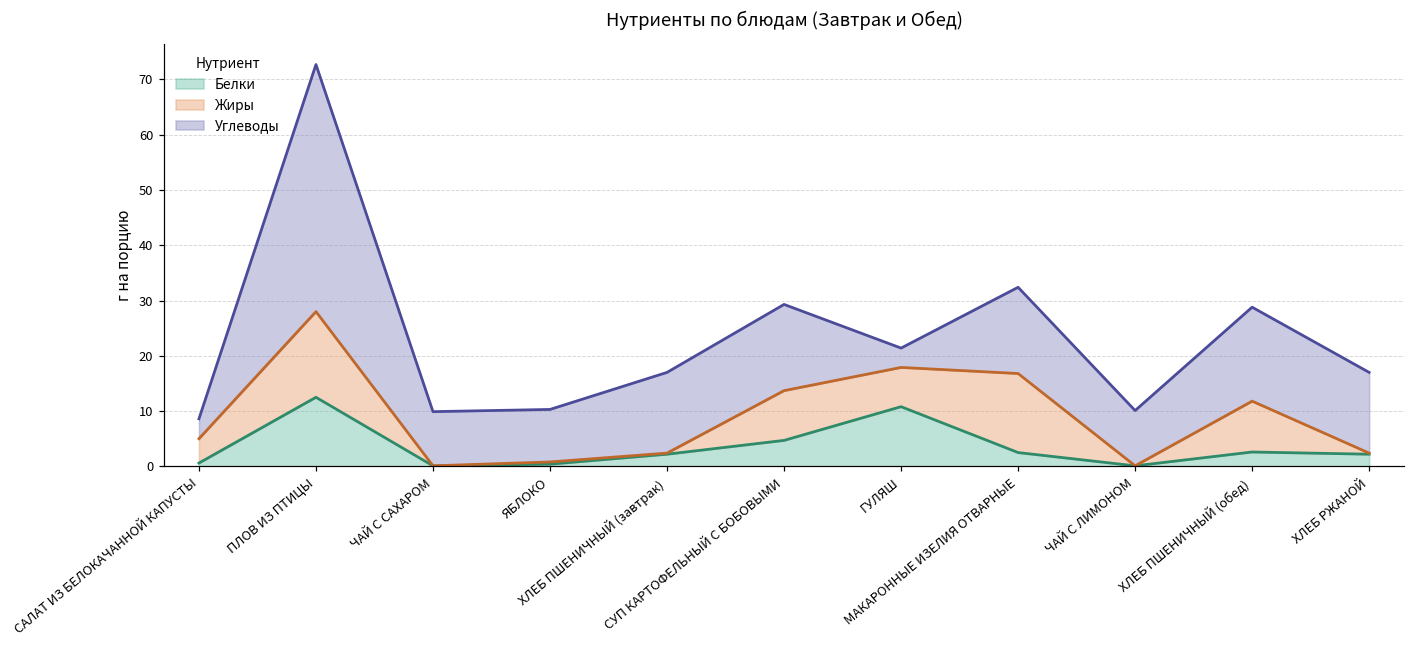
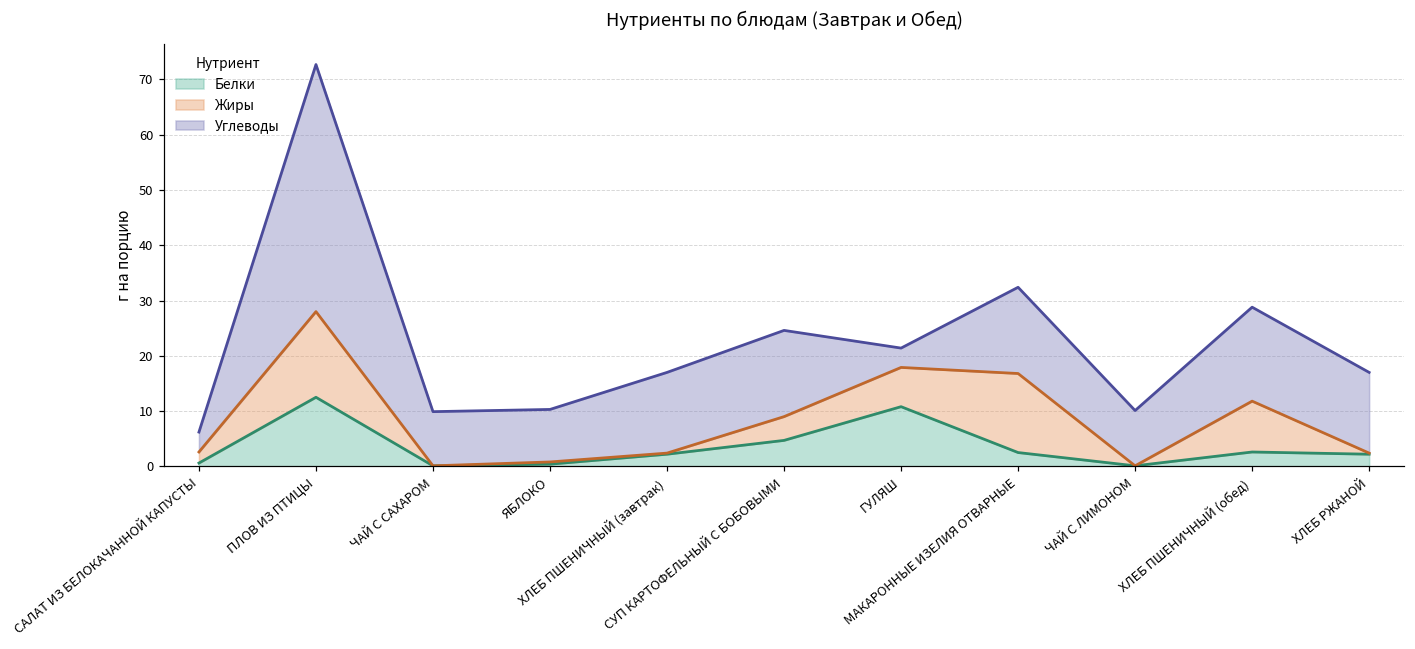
  {
    "Жиры": {
-     "САЛАТ ИЗ БЕЛОКАЧАННОЙ КАПУСТЫ": 4,
+     "САЛАТ ИЗ БЕЛОКАЧАННОЙ КАПУСТЫ": 2,
      "ПЛОВ ИЗ ПТИЦЫ": 16,
-     "СУП КАРТОФЕЛЬНЫЙ С БОБОВЫМИ": 9,
+     "СУП КАРТОФЕЛЬНЫЙ С БОБОВЫМИ": 4,
      "ГУЛЯШ": 7,
      "МАКАРОННЫЕ ИЗЕЛИЯ ОТВАРНЫЕ": 14,
      "ХЛЕБ ПШЕНИЧНЫЙ (обед)": 9
    }
  }
